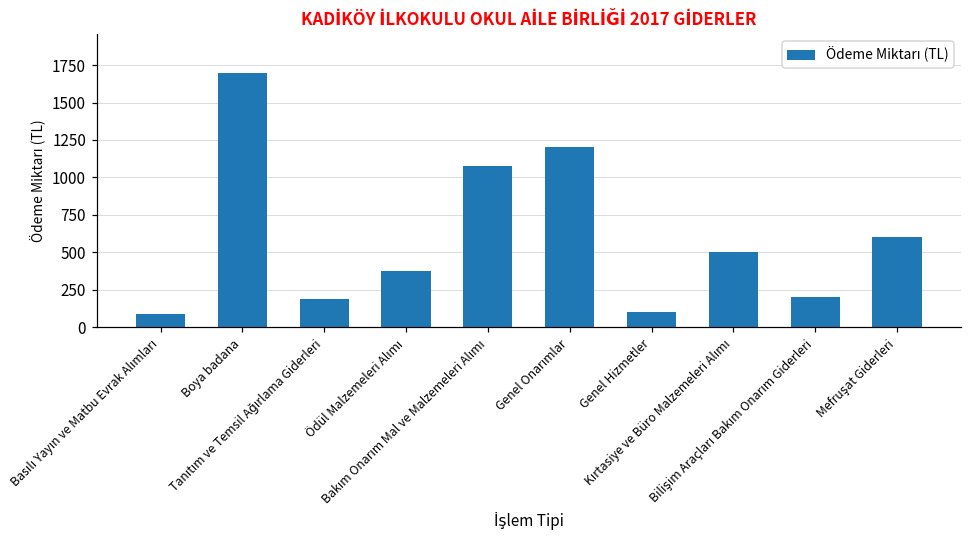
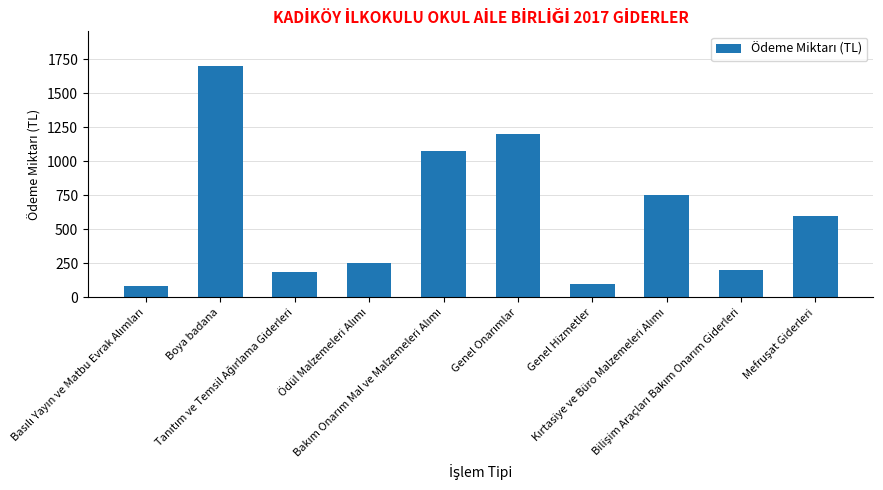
  {
    "Basılı Yayın ve Matbu Evrak Alımları": 90,
    "Boya badana": 1700,
    "Tanıtım ve Temsil Ağırlama Giderleri": 190,
-   "Ödül Malzemeleri Alımı": 370,
+   "Ödül Malzemeleri Alımı": 250,
    "Bakım Onarım Mal ve Malzemeleri Alımı": 1080,
    "Genel Onarımlar": 1200,
    "Genel Hizmetler": 100,
-   "Kırtasiye ve Büro Malzemeleri Alımı": 500,
+   "Kırtasiye ve Büro Malzemeleri Alımı": 750,
    "Bilişim Araçları Bakım Onarım Giderleri": 200,
    "Mefruşat Giderleri": 600
  }
